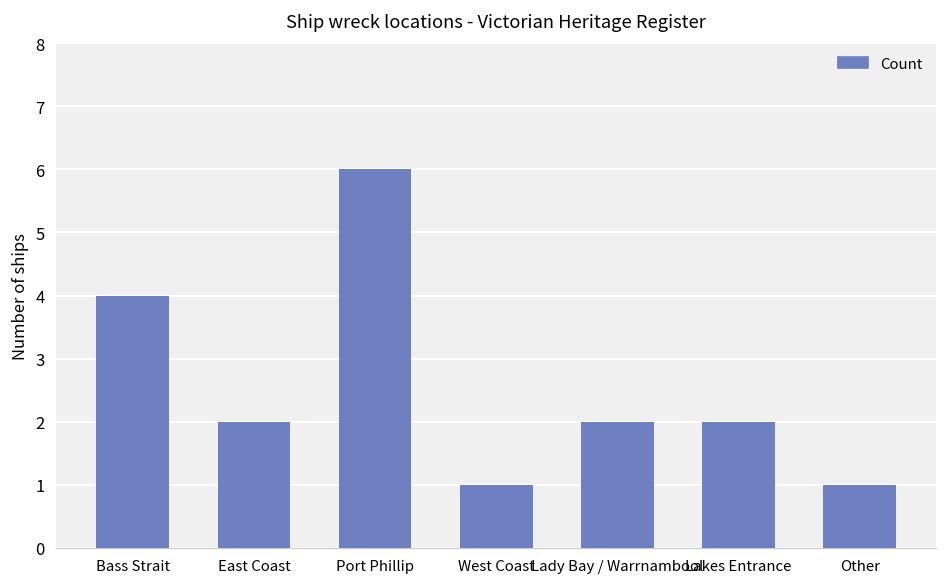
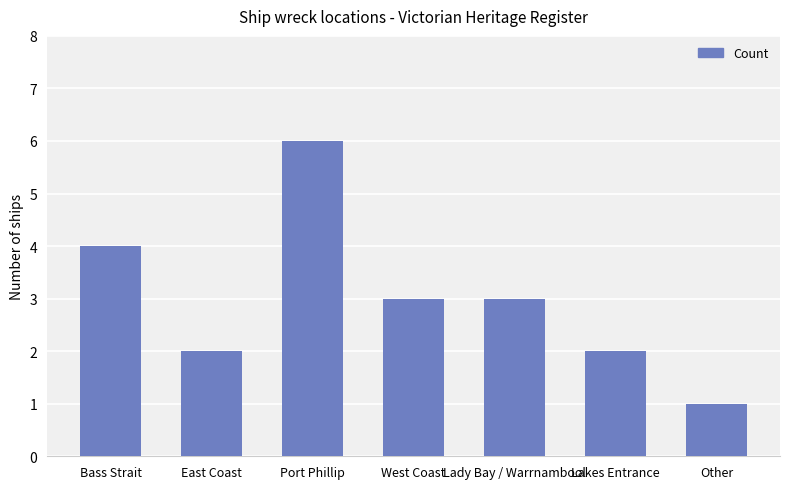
  {
    "Bass Strait": 4,
    "East Coast": 2,
    "Port Phillip": 6,
-   "West Coast": 1,
-   "Lady Bay / Warrnambool": 2,
+   "West Coast": 3,
+   "Lady Bay / Warrnambool": 3,
    "Other": 1
  }
